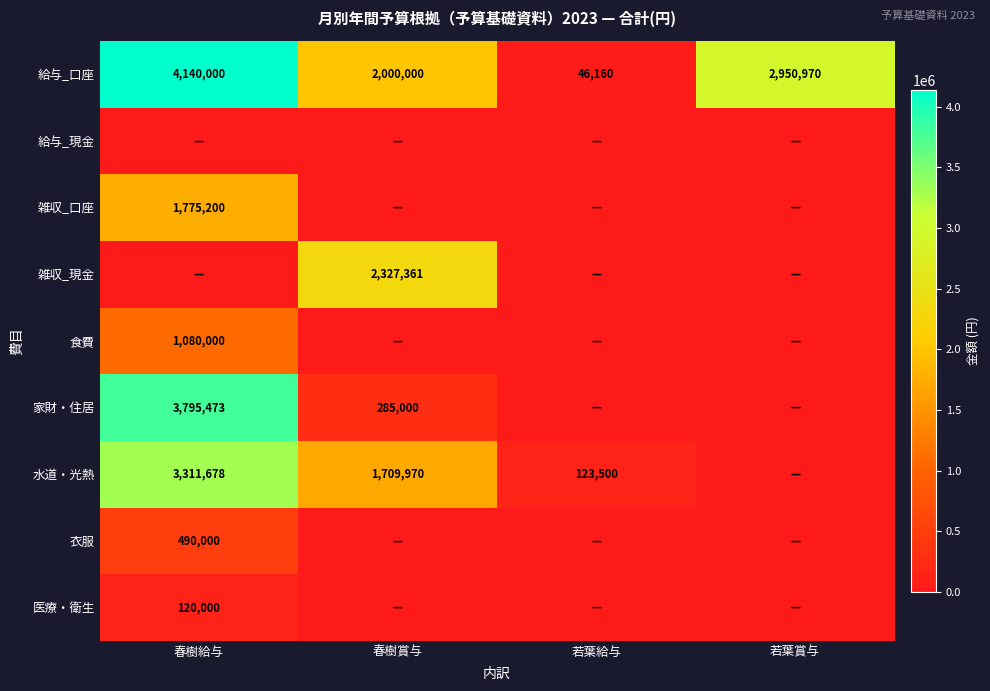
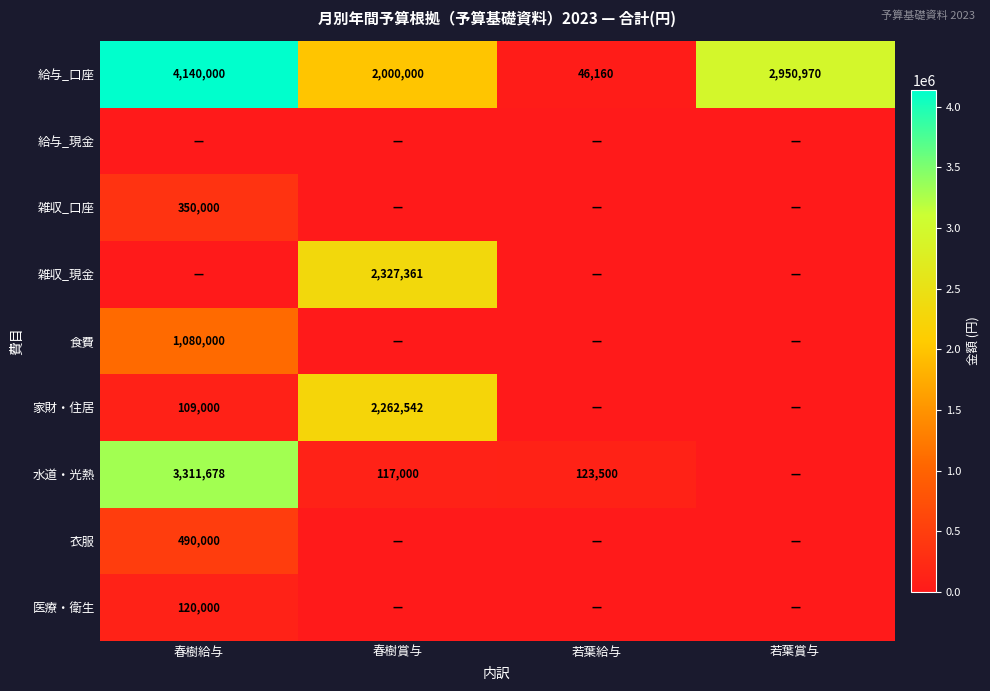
  {
    "給与_口座": {
      "春樹給与": "4,140,000",
      "春樹賞与": "2,000,000",
      "若葉給与": "46,160",
      "若葉賞与": "2,950,970"
    },
    "雑収_口座": {
-     "春樹給与": "1,775,200"
+     "春樹給与": "350,000"
    },
    "雑収_現金": {
      "春樹賞与": "2,327,361"
    },
    "食費": {
      "春樹給与": "1,080,000"
    },
    "家財・住居": {
-     "春樹給与": "3,795,473",
-     "春樹賞与": "285,000"
+     "春樹給与": "109,000",
+     "春樹賞与": "2,262,542"
    },
    "水道・光熱": {
      "春樹給与": "3,311,678",
-     "春樹賞与": "1,709,970",
+     "春樹賞与": "117,000",
      "若葉給与": "123,500"
    },
    "衣服": {
      "春樹給与": "490,000"
    },
    "医療・衛生": {
      "春樹給与": "120,000"
    }
  }
